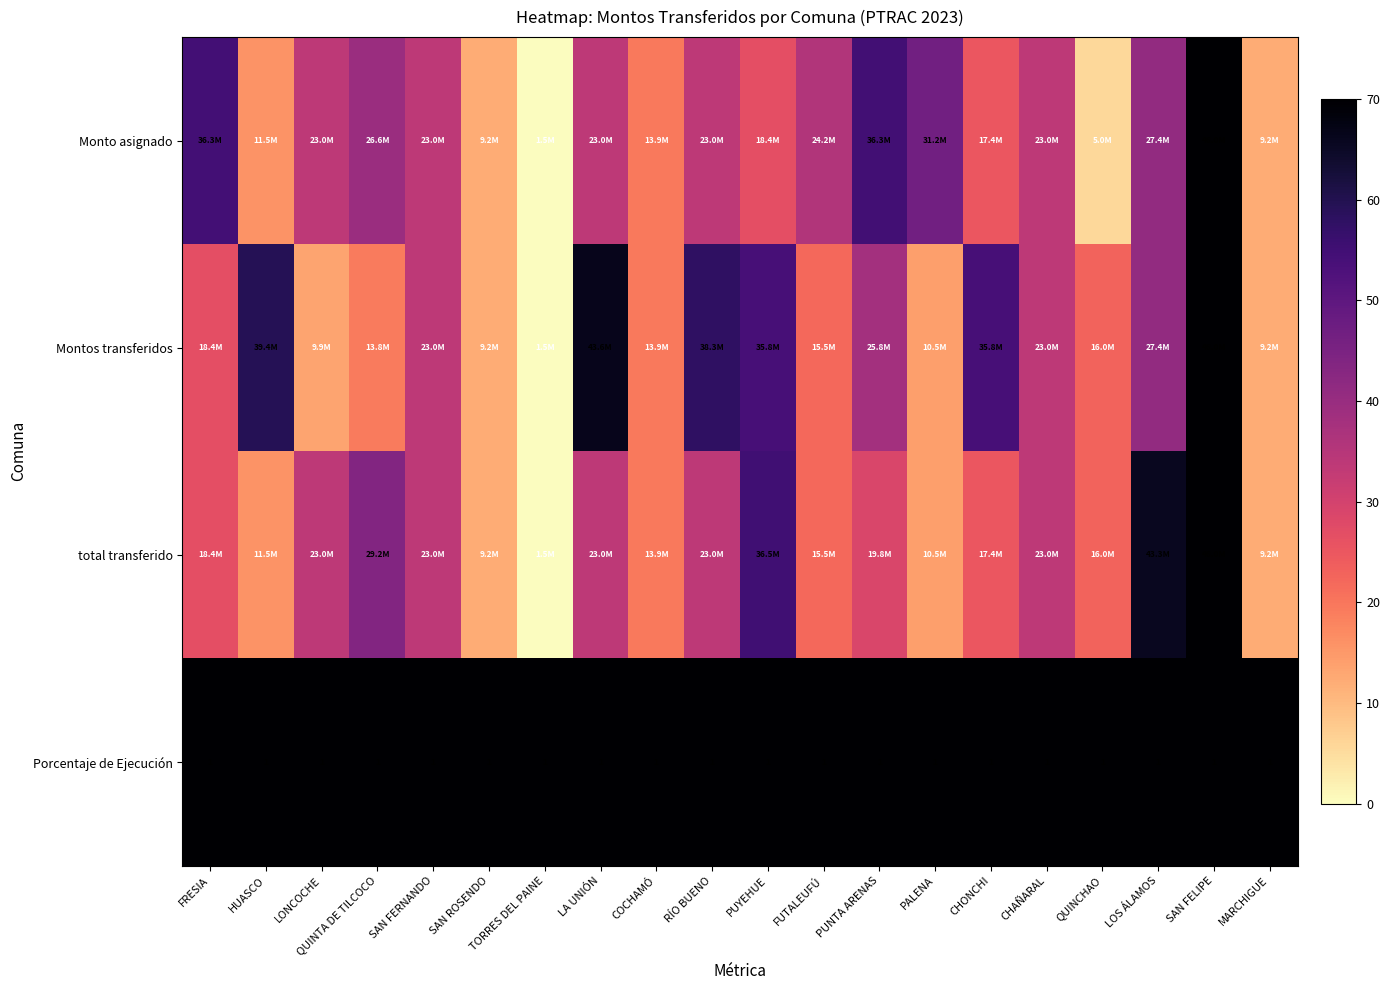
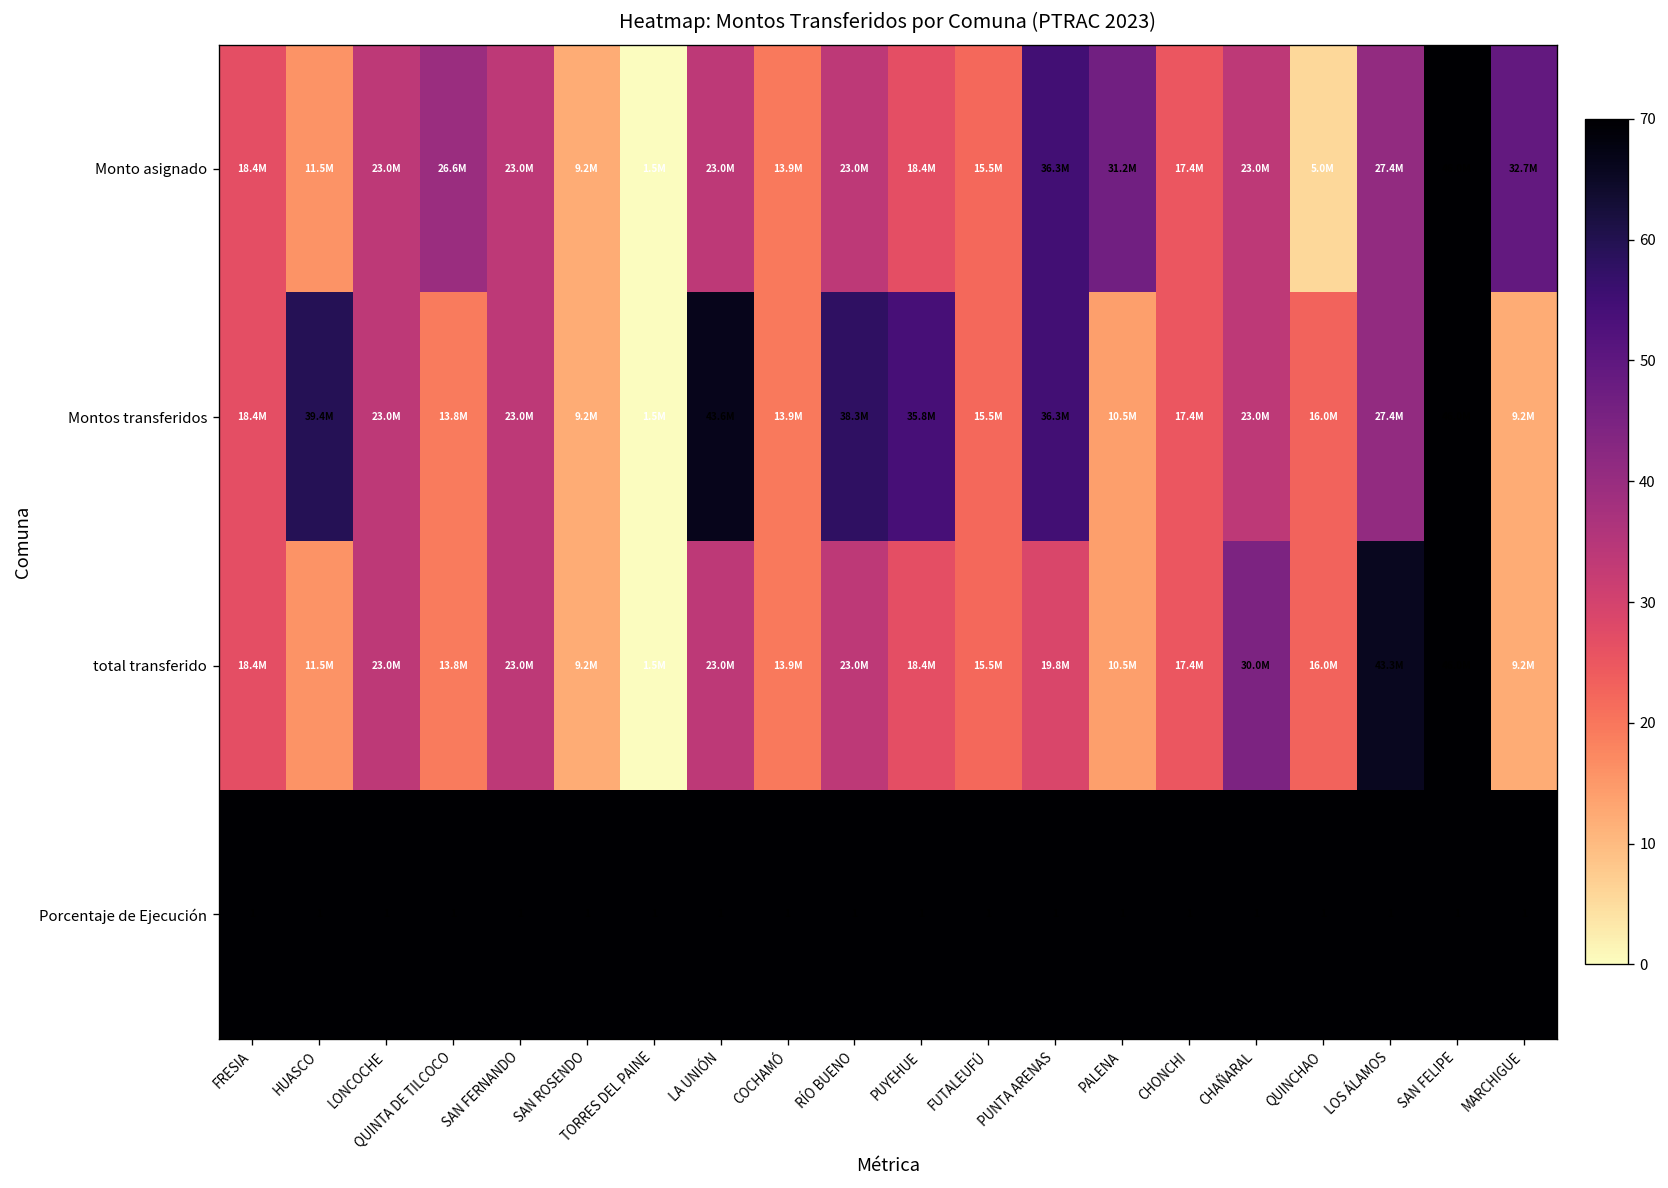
  {
    "Monto asignado": {
-     "FRESIA": "36.3M",
+     "FRESIA": "18.4M",
      "HUASCO": "11.5M",
      "LONCOCHE": "23.0M",
      "QUINTA DE TILCOCO": "26.6M",
      "SAN FERNANDO": "23.0M",
      "SAN ROSENDO": "9.2M",
      "TORRES DEL PAINE": "1.5M",
      "LA UNIÓN": "23.0M",
      "COCHAMÓ": "13.9M",
      "RÍO BUENO": "23.0M",
      "PUYEHUE": "18.4M",
-     "FUTALEUFÚ": "24.2M",
+     "FUTALEUFÚ": "15.5M",
      "PUNTA ARENAS": "36.3M",
      "PALENA": "31.2M",
      "CHONCHI": "17.4M",
      "CHAÑARAL": "23.0M",
      "QUINCHAO": "5.0M",
      "LOS ÁLAMOS": "27.4M",
-     "MARCHIGUE": "9.2M"
+     "MARCHIGUE": "32.7M"
    },
    "Montos transferidos": {
      "FRESIA": "18.4M",
      "HUASCO": "39.4M",
-     "LONCOCHE": "9.9M",
+     "LONCOCHE": "23.0M",
      "QUINTA DE TILCOCO": "13.8M",
      "SAN FERNANDO": "23.0M",
      "SAN ROSENDO": "9.2M",
      "TORRES DEL PAINE": "1.5M",
      "COCHAMÓ": "13.9M",
      "RÍO BUENO": "38.3M",
      "PUYEHUE": "35.8M",
      "FUTALEUFÚ": "15.5M",
-     "PUNTA ARENAS": "25.8M",
+     "PUNTA ARENAS": "36.3M",
      "PALENA": "10.5M",
-     "CHONCHI": "35.8M",
+     "CHONCHI": "17.4M",
      "CHAÑARAL": "23.0M",
      "QUINCHAO": "16.0M",
      "LOS ÁLAMOS": "27.4M",
      "MARCHIGUE": "9.2M"
    },
    "total transferido": {
      "FRESIA": "18.4M",
      "HUASCO": "11.5M",
      "LONCOCHE": "23.0M",
-     "QUINTA DE TILCOCO": "29.2M",
+     "QUINTA DE TILCOCO": "13.8M",
      "SAN FERNANDO": "23.0M",
      "SAN ROSENDO": "9.2M",
      "TORRES DEL PAINE": "1.5M",
      "LA UNIÓN": "23.0M",
      "COCHAMÓ": "13.9M",
      "RÍO BUENO": "23.0M",
-     "PUYEHUE": "36.5M",
+     "PUYEHUE": "18.4M",
      "FUTALEUFÚ": "15.5M",
      "PUNTA ARENAS": "19.8M",
      "PALENA": "10.5M",
      "CHONCHI": "17.4M",
-     "CHAÑARAL": "23.0M",
+     "CHAÑARAL": "30.0M",
      "QUINCHAO": "16.0M",
      "MARCHIGUE": "9.2M"
    }
  }
